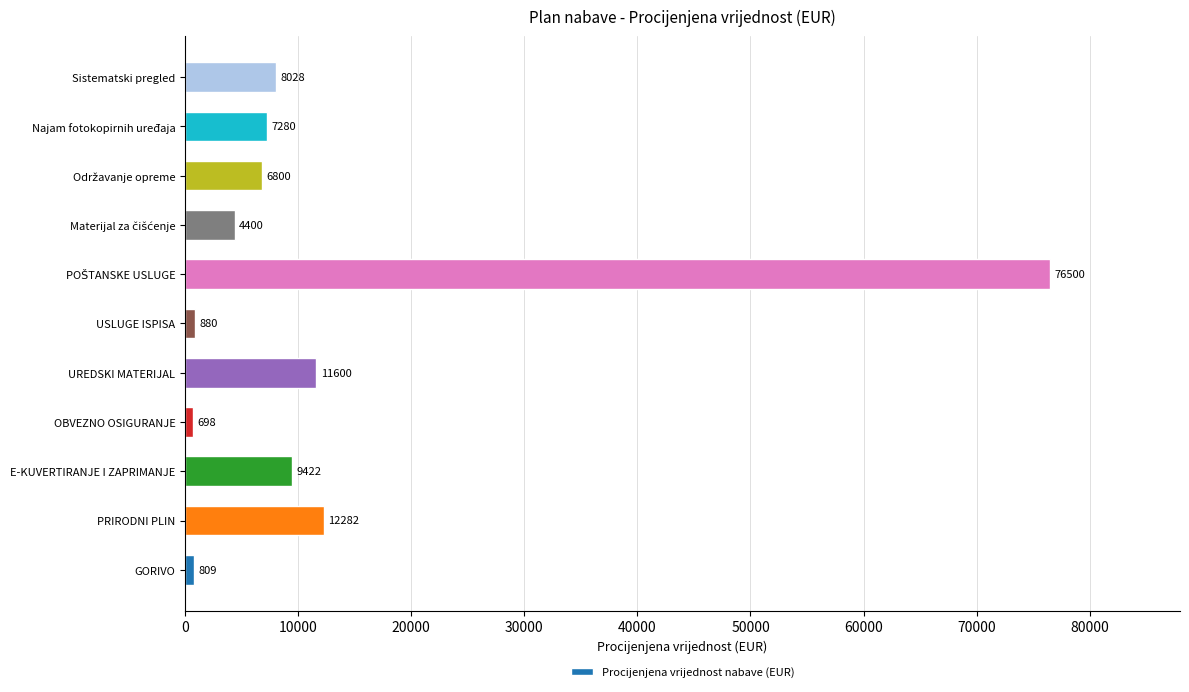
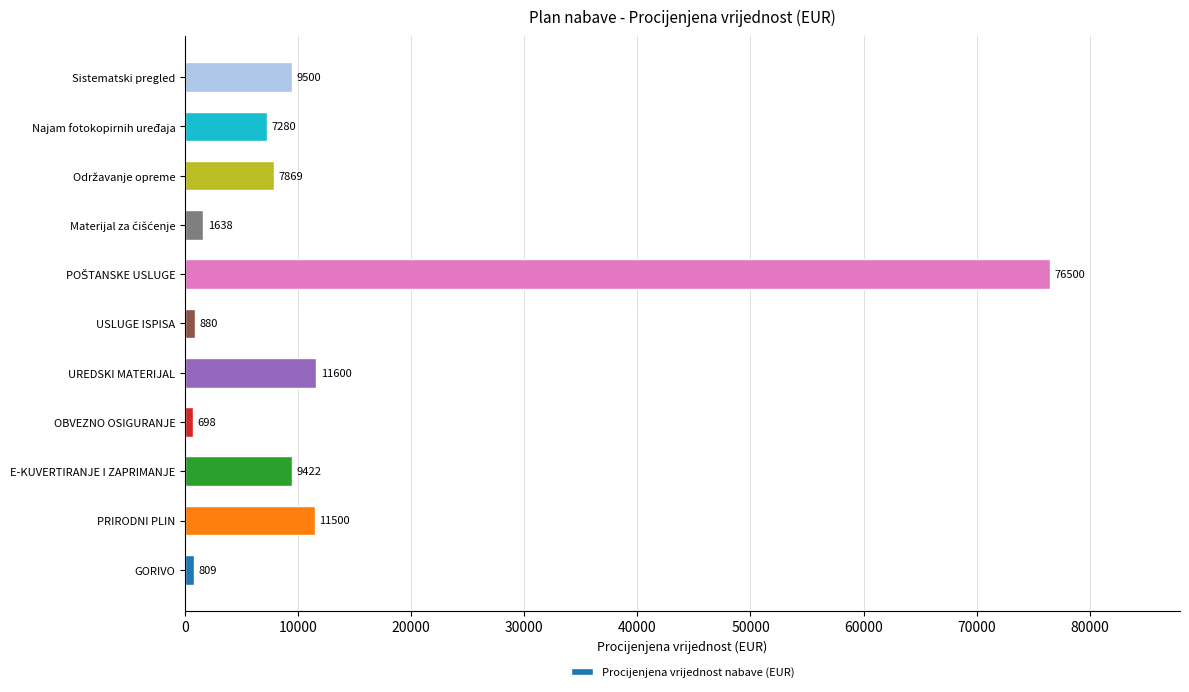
  {
-   "Sistematski pregled": 8028,
+   "Sistematski pregled": 9500,
    "Najam fotokopirnih uređaja": 7280,
-   "Održavanje opreme": 6800,
-   "Materijal za čišćenje": 4400,
+   "Održavanje opreme": 7869,
+   "Materijal za čišćenje": 1638,
    "POŠTANSKE USLUGE": 76500,
    "USLUGE ISPISA": 880,
    "UREDSKI MATERIJAL": 11600,
    "OBVEZNO OSIGURANJE": 698,
    "E-KUVERTIRANJE I ZAPRIMANJE": 9422,
-   "PRIRODNI PLIN": 12282,
+   "PRIRODNI PLIN": 11500,
    "GORIVO": 809
  }
